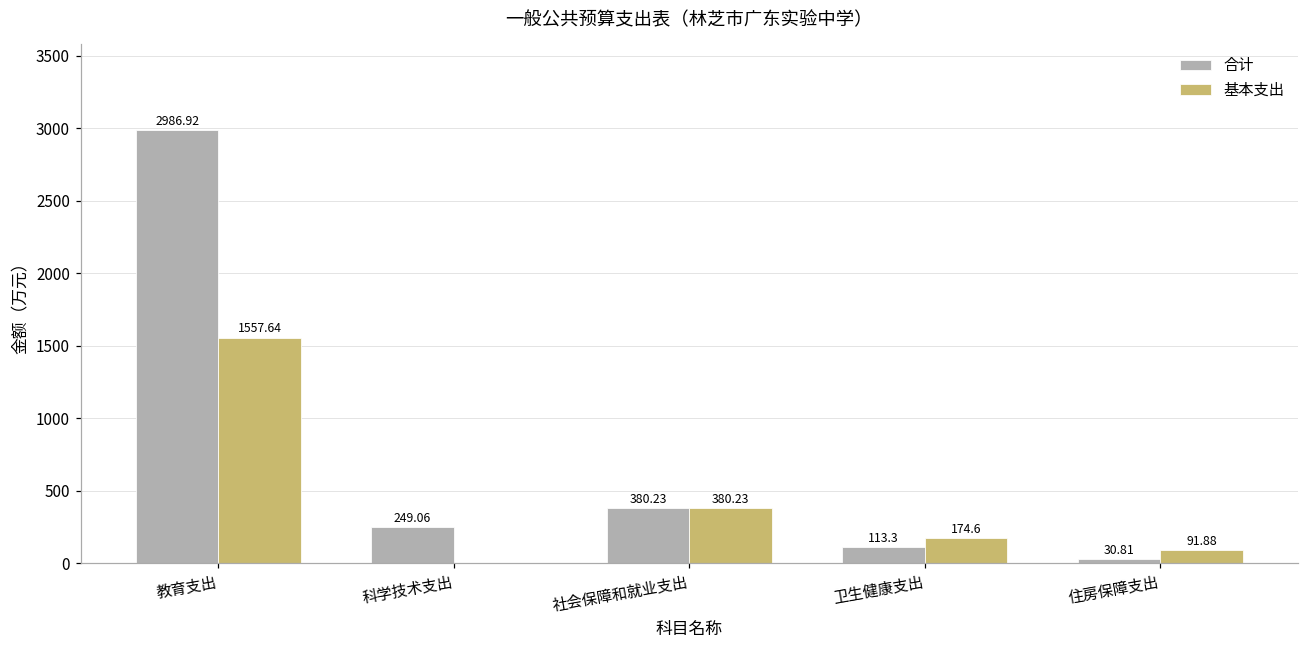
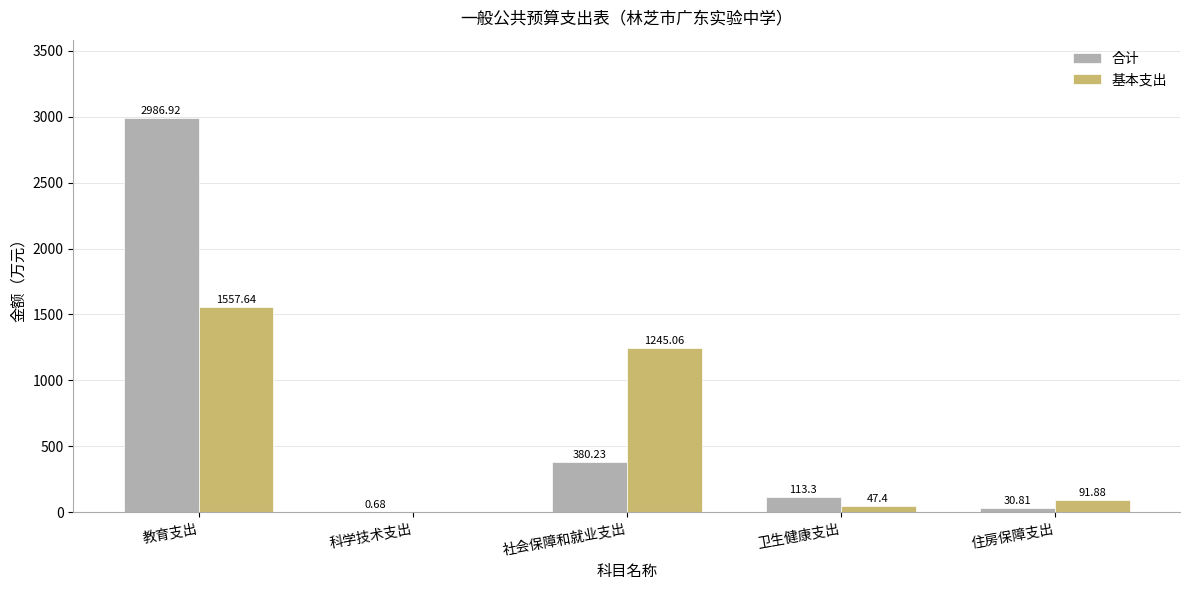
  {
    "合计": {
      "教育支出": 2986.92,
-     "科学技术支出": 249.06,
+     "科学技术支出": 0.68,
      "社会保障和就业支出": 380.23,
      "卫生健康支出": 113.3,
      "住房保障支出": 30.81
    },
    "基本支出": {
      "教育支出": 1557.64,
-     "社会保障和就业支出": 380.23,
-     "卫生健康支出": 174.6,
+     "社会保障和就业支出": 1245.06,
+     "卫生健康支出": 47.4,
      "住房保障支出": 91.88
    }
  }
